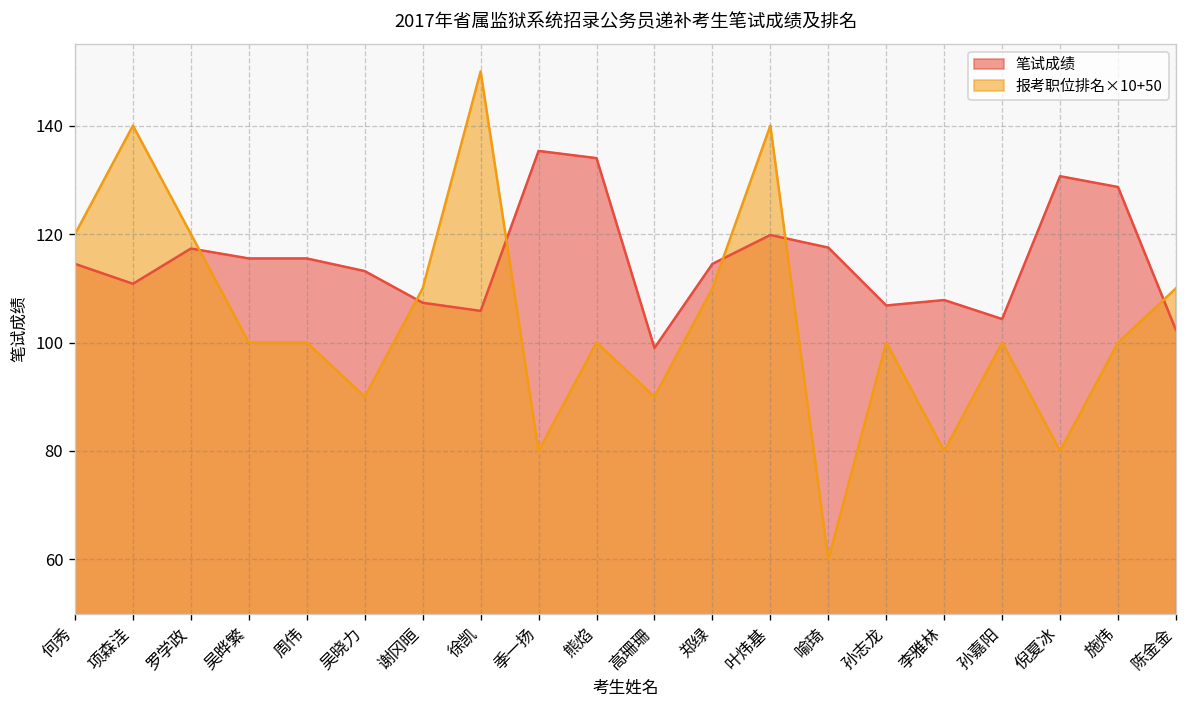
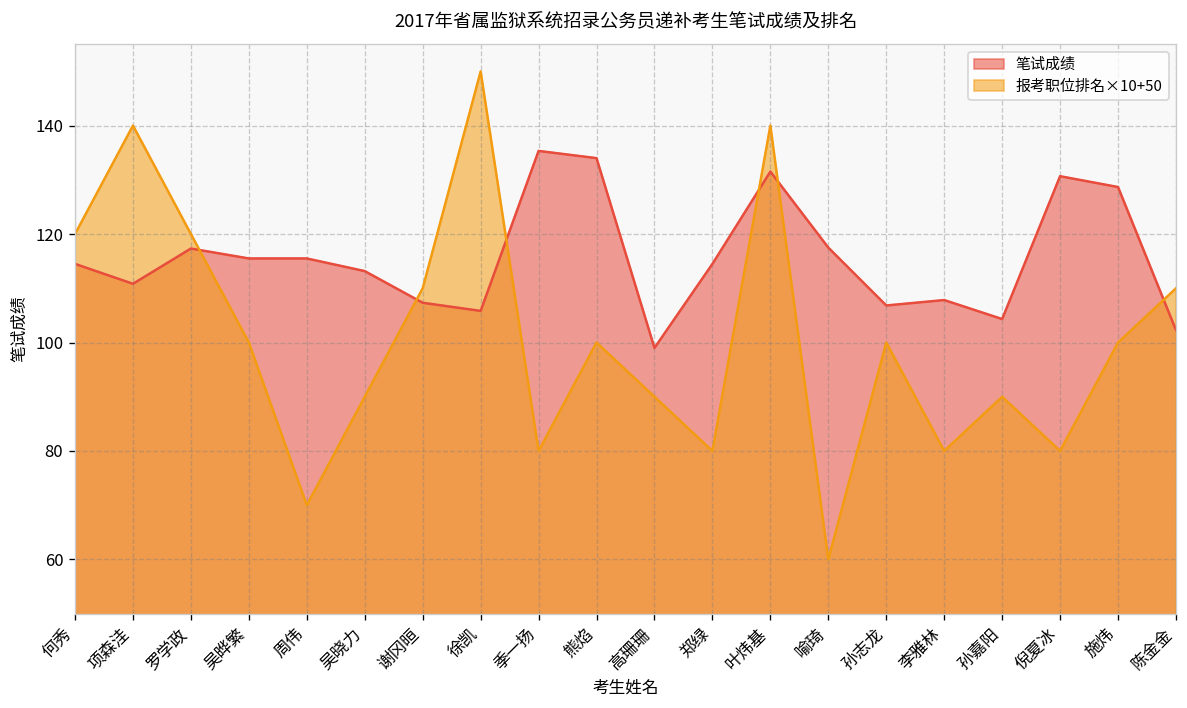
  {
    "笔试成绩": {
      "何秀": 115,
      "项森洼": 111,
      "罗学政": 117,
      "吴晔繁": 116,
      "周伟": 116,
      "吴晓力": 113,
      "谢冈晅": 107,
      "徐凯": 106,
      "季一扬": 135,
      "熊焰": 134,
      "高珊珊": 99,
      "郑绿": 115,
-     "叶炜基": 120,
+     "叶炜基": 132,
      "喻琦": 118,
      "孙志龙": 107,
      "李雅林": 108,
      "孙嘉阳": 104,
      "倪夏冰": 131,
      "施炜": 129,
      "陈金金": 102
    },
    "报考职位排名×10+50": {
      "何秀": 120,
      "项森洼": 140,
      "罗学政": 120,
      "吴晔繁": 100,
-     "周伟": 100,
+     "周伟": 70,
      "吴晓力": 90,
      "谢冈晅": 110,
      "徐凯": 150,
      "季一扬": 80,
      "熊焰": 100,
      "高珊珊": 90,
-     "郑绿": 110,
+     "郑绿": 80,
      "叶炜基": 140,
      "喻琦": 60,
      "孙志龙": 100,
      "李雅林": 80,
-     "孙嘉阳": 100,
+     "孙嘉阳": 90,
      "倪夏冰": 80,
      "施炜": 100,
      "陈金金": 110
    }
  }
